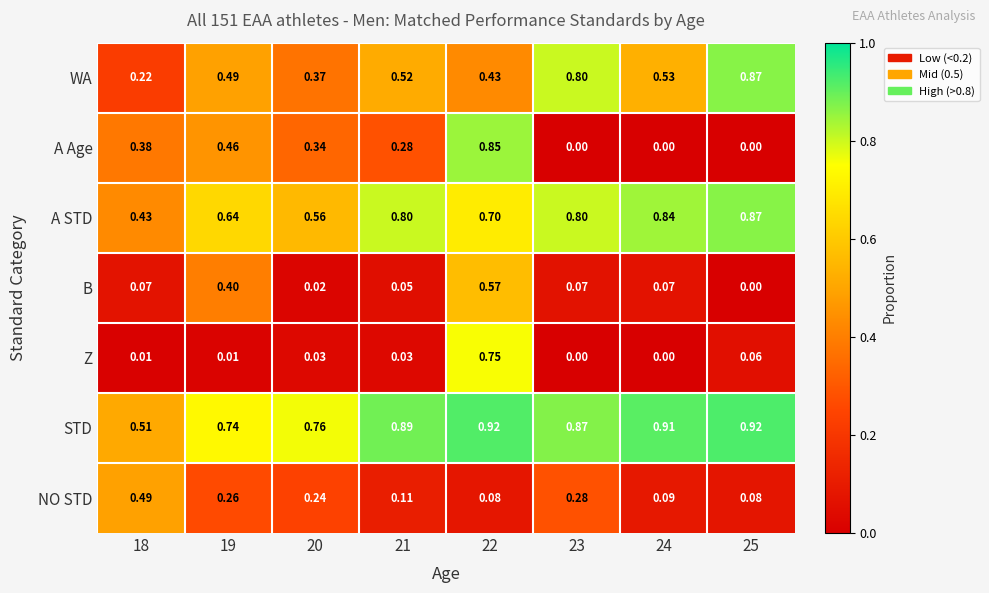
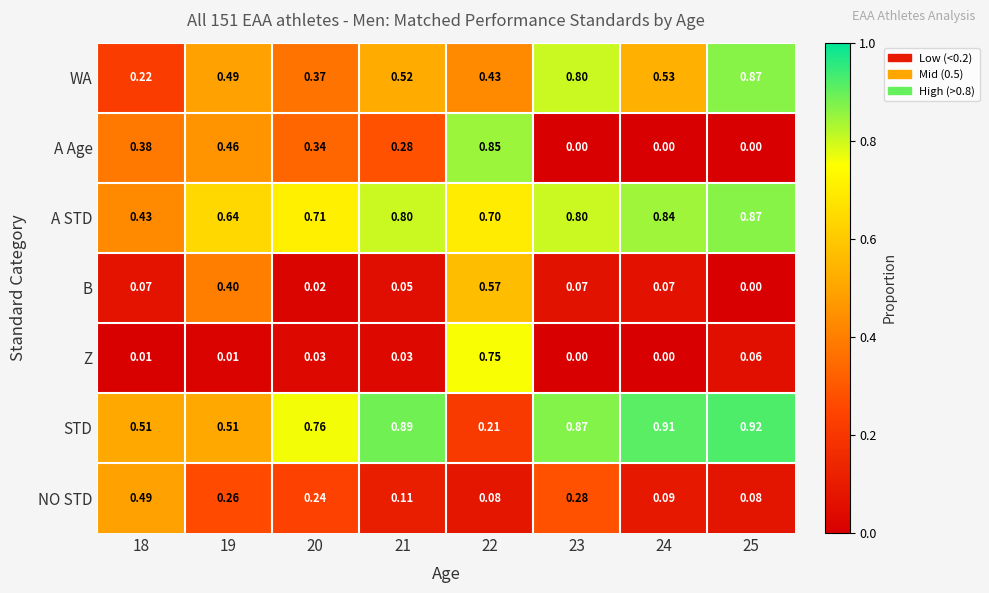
  {
    "WA": {
      "18": 0.22,
      "19": 0.49,
      "20": 0.37,
      "21": 0.52,
      "22": 0.43,
      "23": 0.80,
      "24": 0.53,
      "25": 0.87
    },
    "A Age": {
      "18": 0.38,
      "19": 0.46,
      "20": 0.34,
      "21": 0.28,
      "22": 0.85,
      "23": 0.00,
      "24": 0.00,
      "25": 0.00
    },
    "A STD": {
      "18": 0.43,
      "19": 0.64,
-     "20": 0.56,
+     "20": 0.71,
      "21": 0.80,
      "22": 0.70,
      "23": 0.80,
      "24": 0.84,
      "25": 0.87
    },
    "B": {
      "18": 0.07,
      "19": 0.40,
      "20": 0.02,
      "21": 0.05,
      "22": 0.57,
      "23": 0.07,
      "24": 0.07,
      "25": 0.00
    },
    "Z": {
      "18": 0.01,
      "19": 0.01,
      "20": 0.03,
      "21": 0.03,
      "22": 0.75,
      "23": 0.00,
      "24": 0.00,
      "25": 0.06
    },
    "STD": {
      "18": 0.51,
-     "19": 0.74,
+     "19": 0.51,
      "20": 0.76,
      "21": 0.89,
-     "22": 0.92,
+     "22": 0.21,
      "23": 0.87,
      "24": 0.91,
      "25": 0.92
    },
    "NO STD": {
      "18": 0.49,
      "19": 0.26,
      "20": 0.24,
      "21": 0.11,
      "22": 0.08,
      "23": 0.28,
      "24": 0.09,
      "25": 0.08
    }
  }
